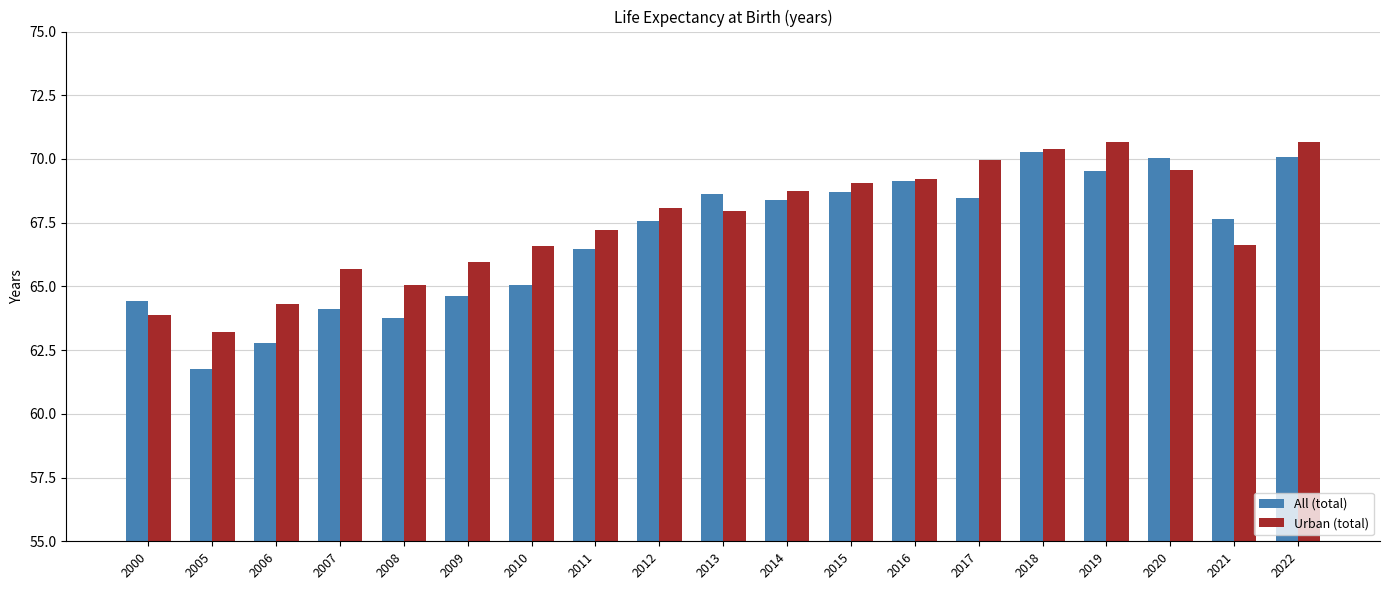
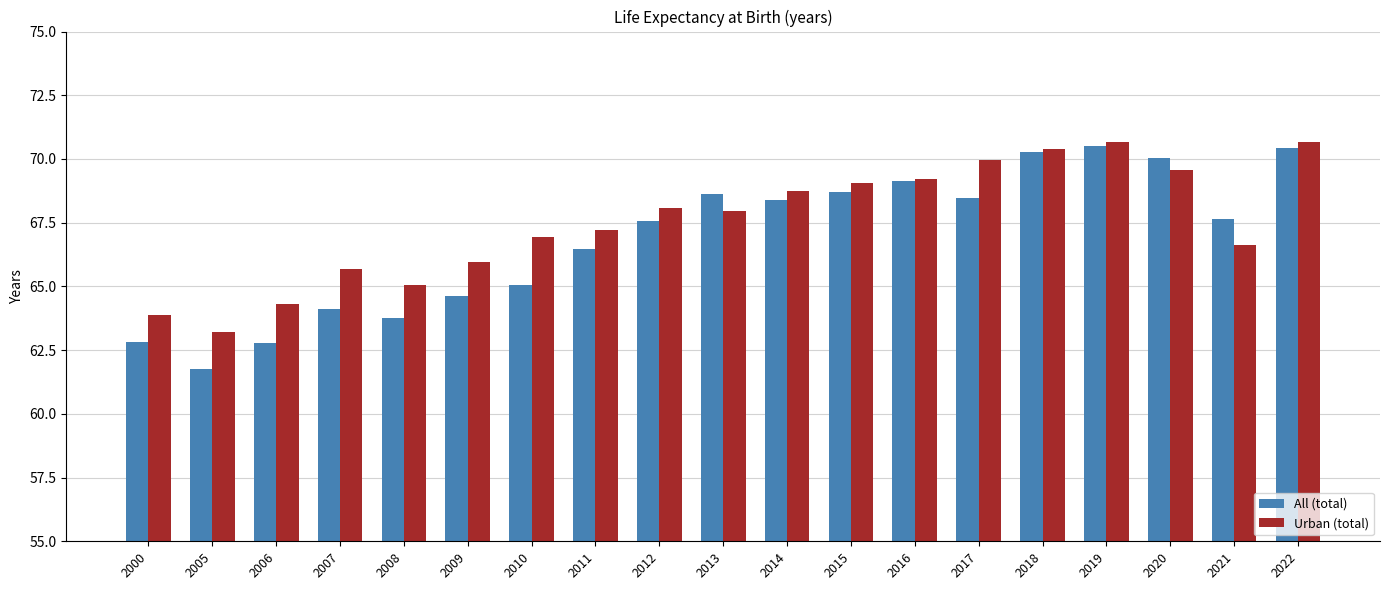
  {
    "All (total)": {
-     "2000": 64.4,
+     "2000": 62.8,
      "2005": 61.8,
      "2006": 62.8,
      "2007": 64.1,
      "2008": 63.8,
      "2009": 64.6,
      "2010": 65.0,
      "2011": 66.5,
      "2012": 67.6,
      "2013": 68.6,
      "2014": 68.4,
      "2015": 68.7,
      "2016": 69.2,
      "2017": 68.5,
      "2018": 70.3,
-     "2019": 69.5,
+     "2019": 70.5,
      "2020": 70.0,
      "2021": 67.6,
-     "2022": 70.1
+     "2022": 70.5
    },
    "Urban (total)": {
      "2000": 63.9,
      "2005": 63.2,
      "2006": 64.3,
      "2007": 65.7,
      "2008": 65.1,
      "2009": 65.9,
-     "2010": 66.6,
+     "2010": 66.9,
      "2011": 67.2,
      "2012": 68.1,
      "2013": 68.0,
      "2014": 68.8,
      "2015": 69.1,
      "2016": 69.2,
      "2017": 70.0,
      "2018": 70.4,
      "2019": 70.7,
      "2020": 69.6,
      "2021": 66.6,
      "2022": 70.7
    }
  }
